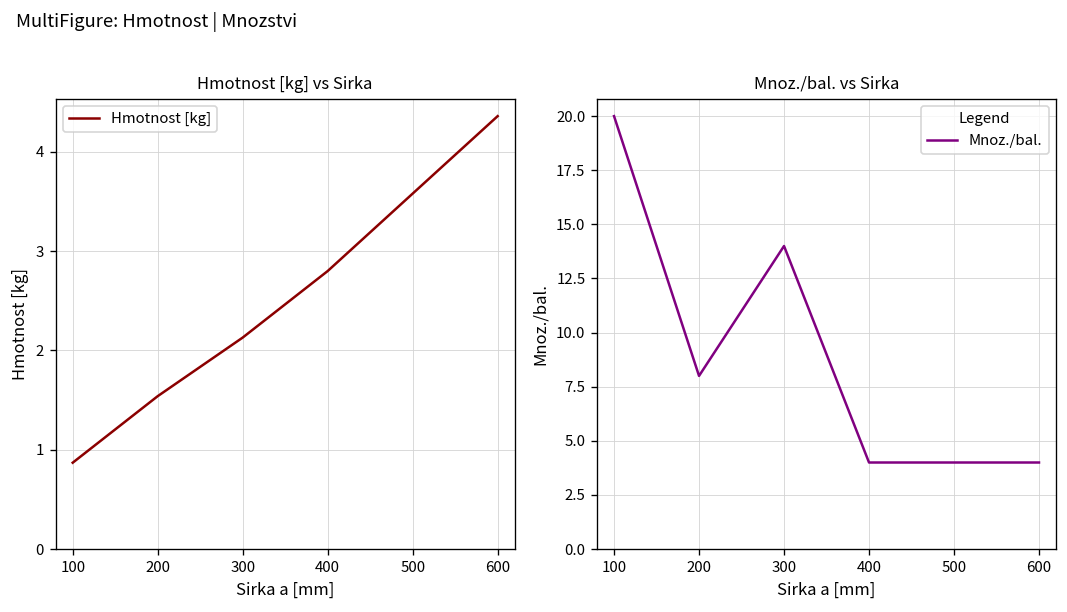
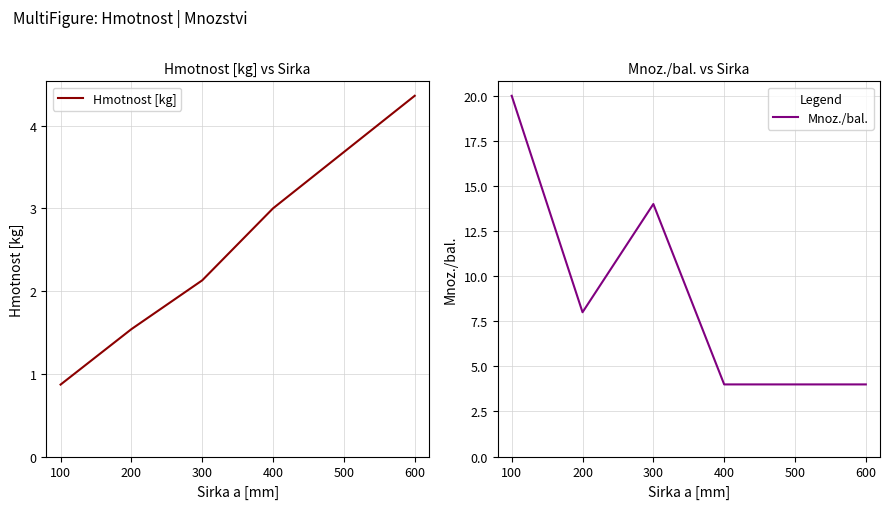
  {
    "Hmotnost [kg] vs Sirka": {
      "100": 0.9,
      "200": 1.5,
      "300": 2.1,
-     "400": 2.8,
-     "500": 3.6,
+     "400": 3.0,
+     "500": 3.7,
      "600": 4.4
    },
    "Mnoz./bal. vs Sirka": {
      "100": 20.0,
      "200": 8.0,
      "300": 14.0,
      "400": 4.0,
      "500": 4.0,
      "600": 4.0
    }
  }
